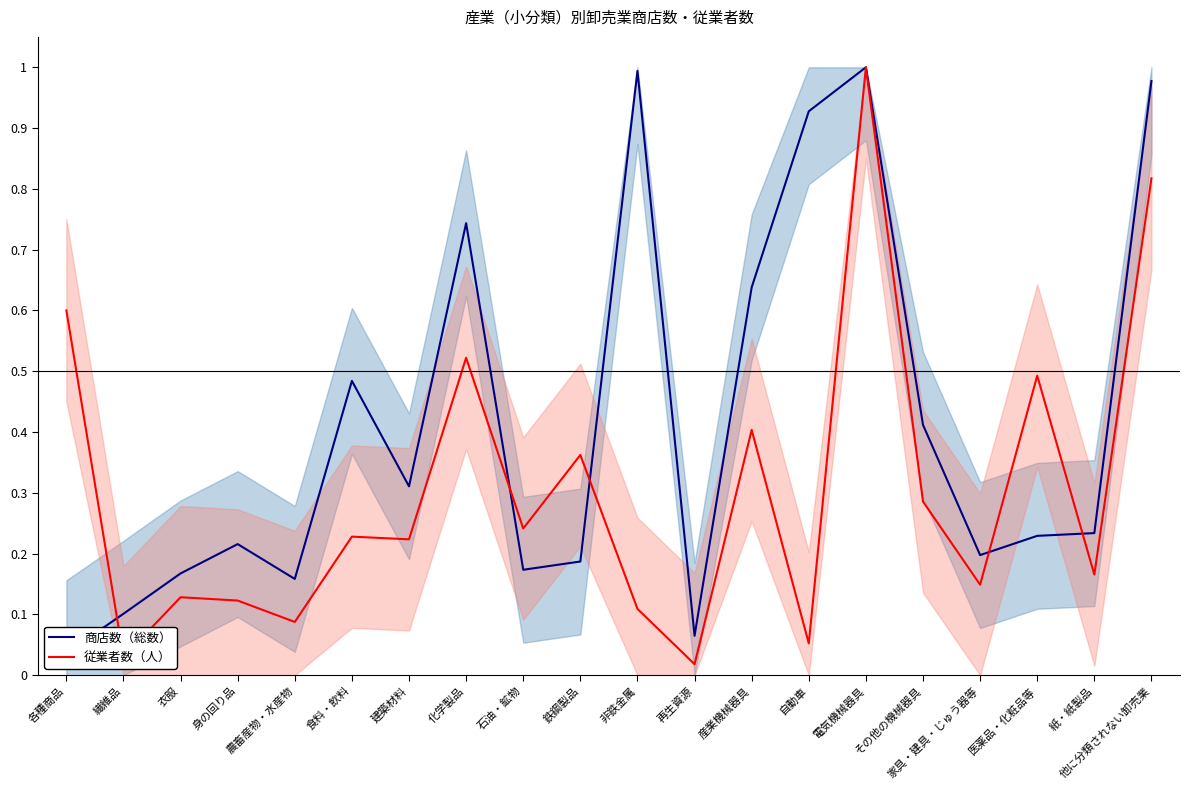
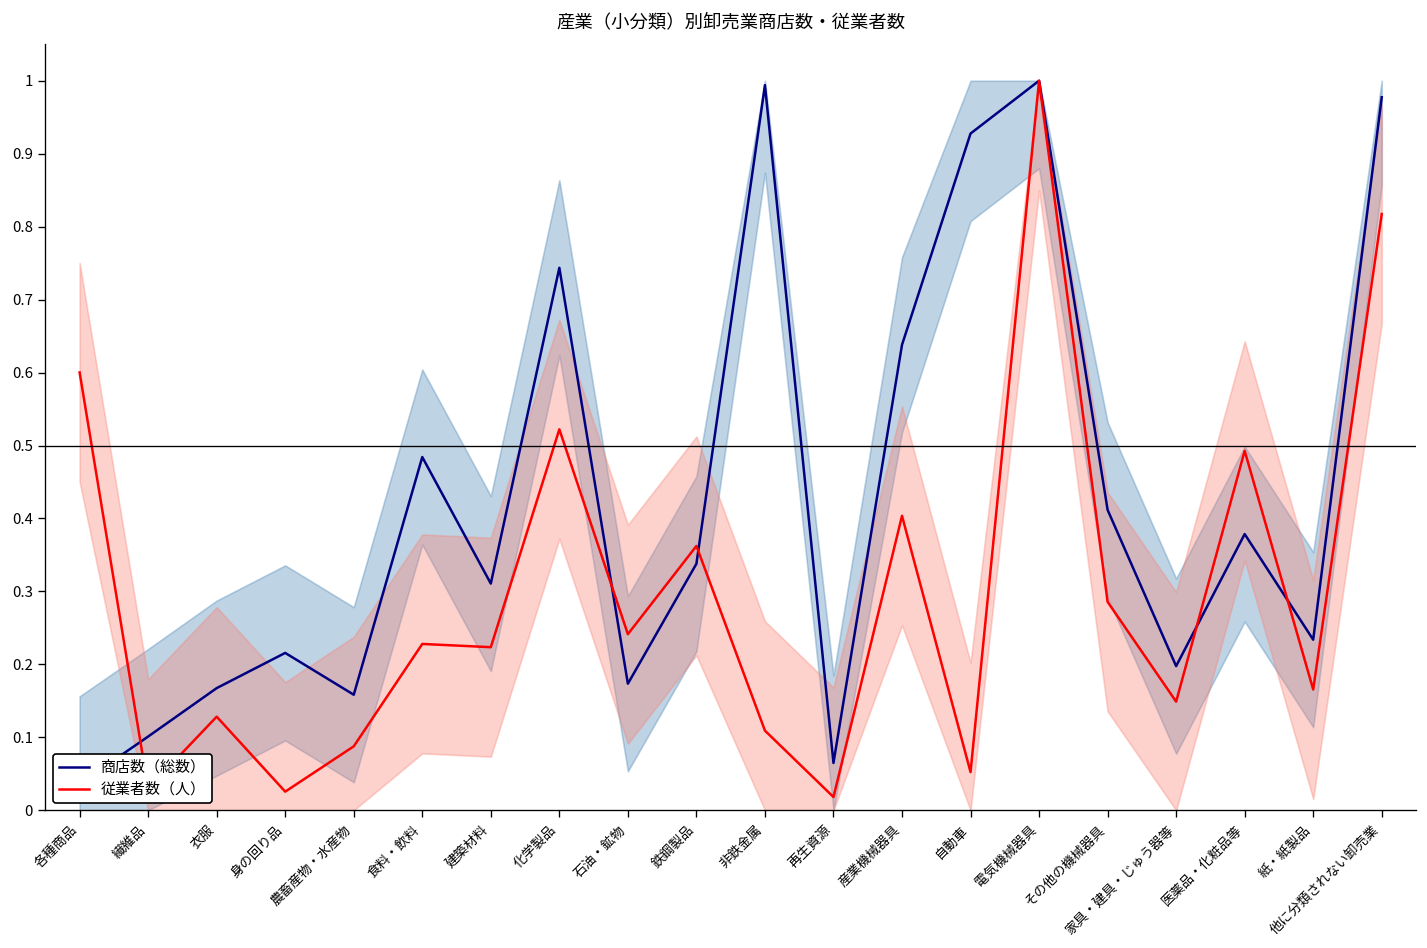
  {
    "商店数（総数）": {
      "繊維品": 0.10,
      "衣服": 0.17,
      "身の回り品": 0.22,
      "農畜産物・水産物": 0.16,
      "食料・飲料": 0.48,
      "建築材料": 0.31,
      "化学製品": 0.74,
      "石油・鉱物": 0.17,
-     "鉄鋼製品": 0.19,
+     "鉄鋼製品": 0.34,
      "非鉄金属": 0.99,
      "再生資源": 0.06,
      "産業機械器具": 0.64,
      "自動車": 0.93,
      "その他の機械器具": 0.41,
      "家具・建具・じゅう器等": 0.20,
-     "医薬品・化粧品等": 0.23,
+     "医薬品・化粧品等": 0.38,
      "紙・紙製品": 0.23,
      "他に分類されない卸売業": 0.98
    },
    "従業者数（人）": {
      "各種商品": 0.60,
      "衣服": 0.13,
-     "身の回り品": 0.12,
+     "身の回り品": 0.03,
      "農畜産物・水産物": 0.09,
      "食料・飲料": 0.23,
      "建築材料": 0.22,
      "化学製品": 0.52,
      "石油・鉱物": 0.24,
      "鉄鋼製品": 0.36,
      "非鉄金属": 0.11,
      "再生資源": 0.02,
      "産業機械器具": 0.40,
      "自動車": 0.05,
      "その他の機械器具": 0.29,
      "家具・建具・じゅう器等": 0.15,
      "医薬品・化粧品等": 0.49,
      "紙・紙製品": 0.17,
      "他に分類されない卸売業": 0.82
    }
  }
